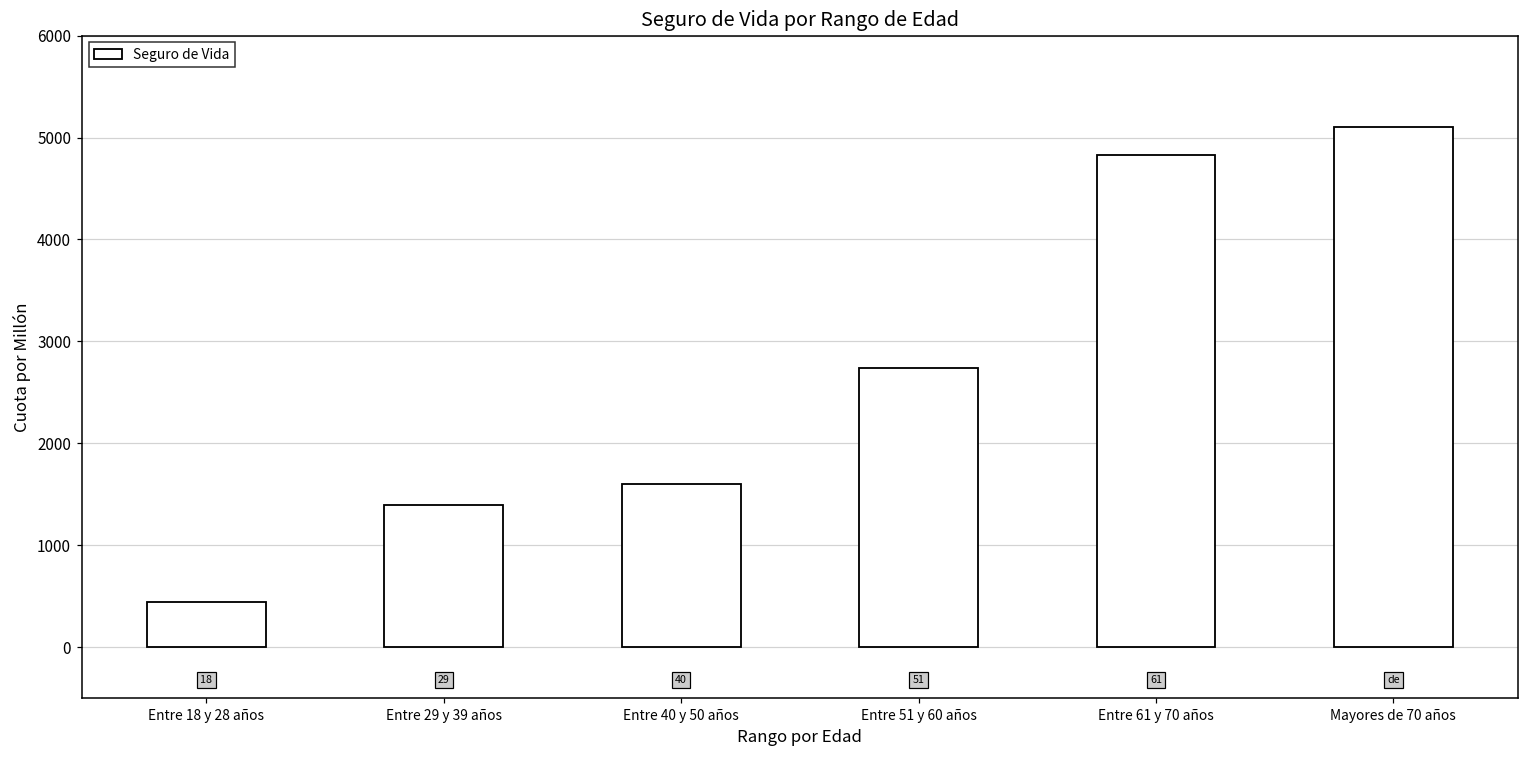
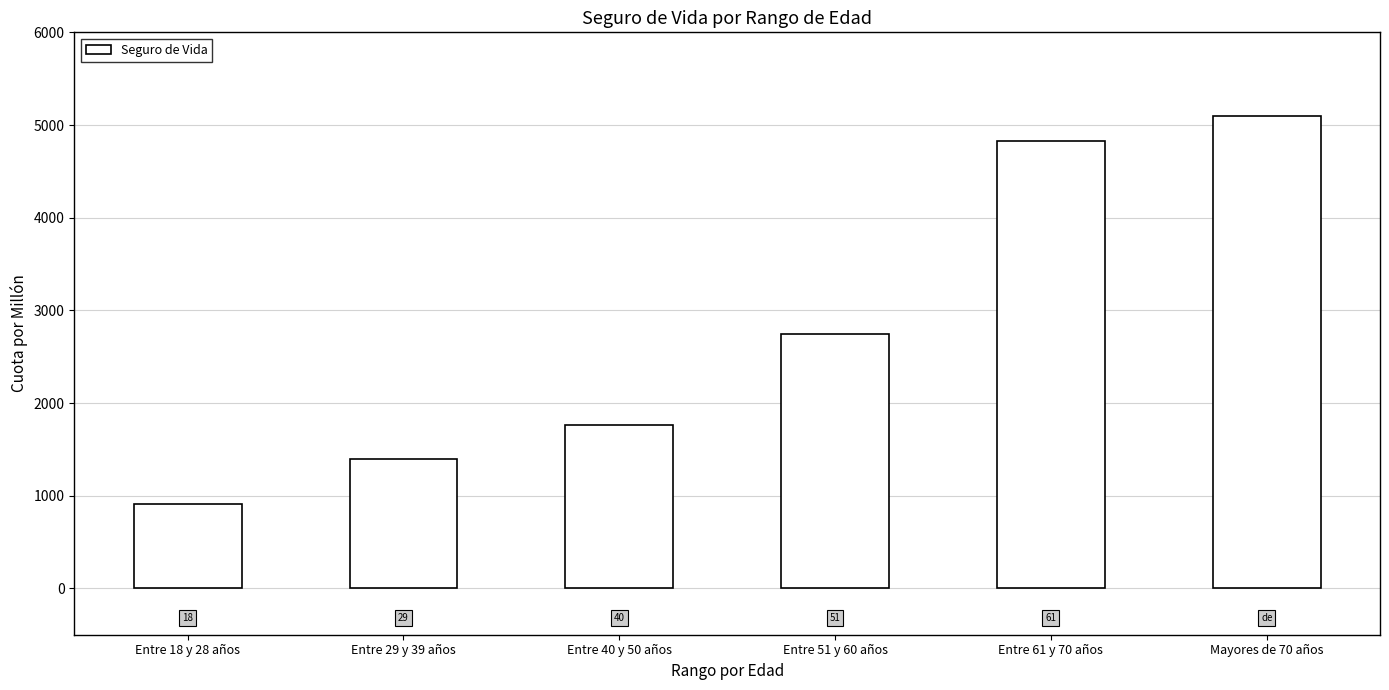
  {
-   "Entre 18 y 28 años": 400,
+   "Entre 18 y 28 años": 900,
    "Entre 29 y 39 años": 1400,
-   "Entre 40 y 50 años": 1600,
+   "Entre 40 y 50 años": 1800,
    "Entre 51 y 60 años": 2700,
    "Entre 61 y 70 años": 4800,
    "Mayores de 70 años": 5100
  }
